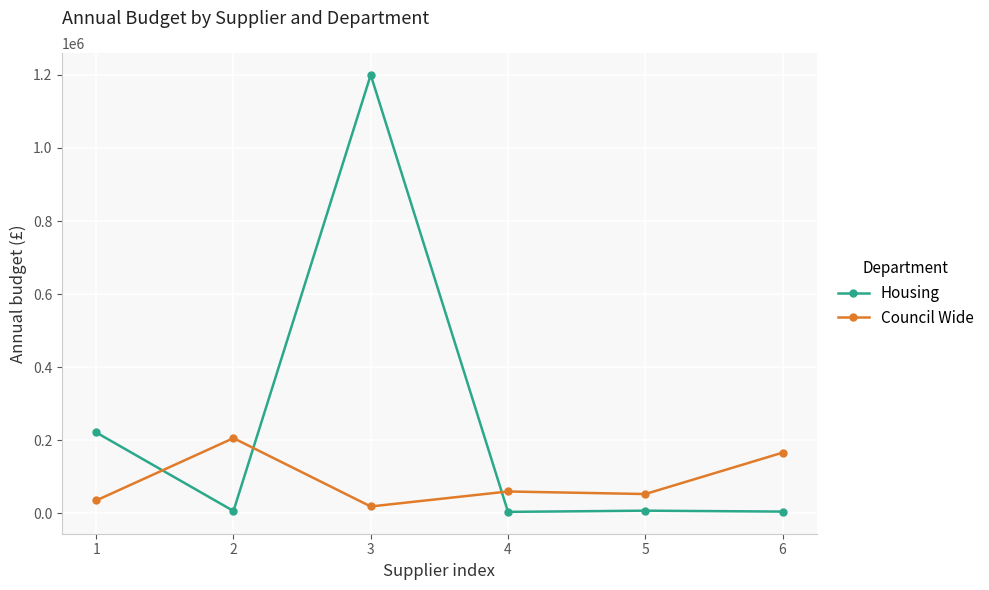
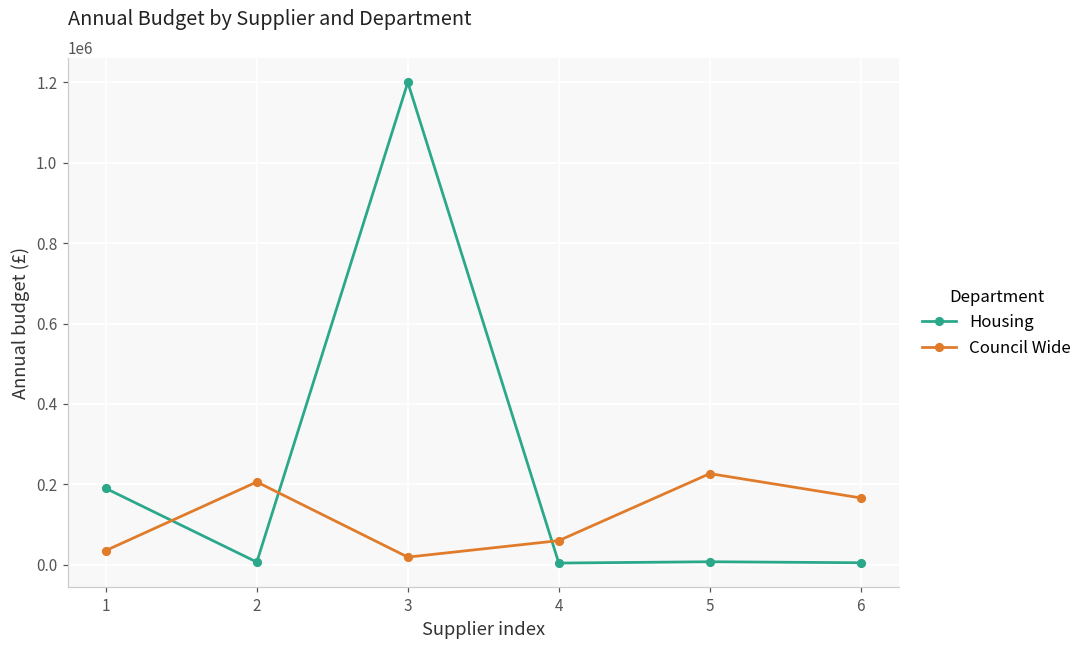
  {
    "Housing": {
-     "1": 220000,
+     "1": 190000,
      "2": 10000,
      "3": 1200000,
      "4": 0,
      "5": 10000,
      "6": 10000
    },
    "Council Wide": {
      "1": 40000,
      "2": 210000,
      "3": 20000,
      "4": 60000,
-     "5": 50000,
+     "5": 230000,
      "6": 170000
    }
  }
